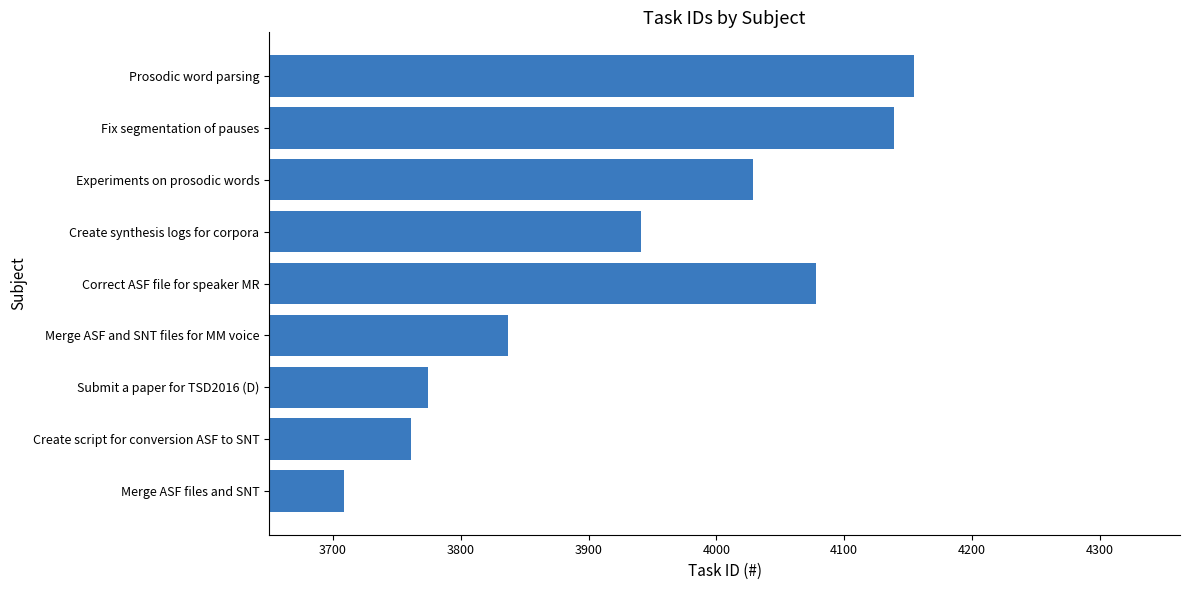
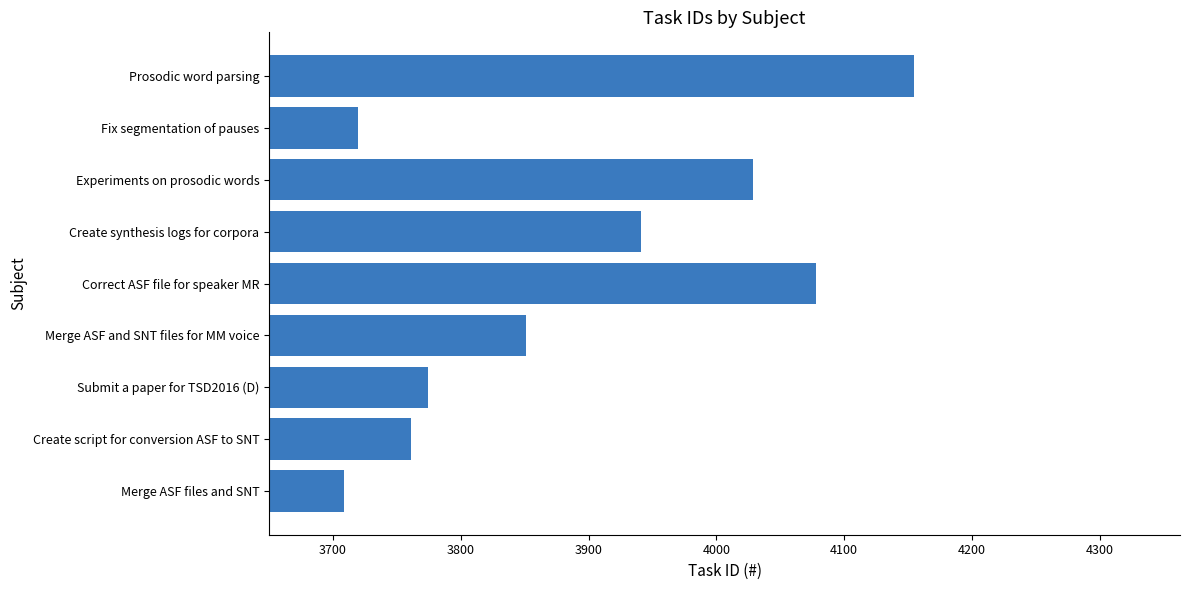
  {
    "Prosodic word parsing": 4155,
-   "Fix segmentation of pauses": 4139,
+   "Fix segmentation of pauses": 3720,
    "Experiments on prosodic words": 4029,
    "Create synthesis logs for corpora": 3941,
    "Correct ASF file for speaker MR": 4078,
-   "Merge ASF and SNT files for MM voice": 3837,
+   "Merge ASF and SNT files for MM voice": 3851,
    "Submit a paper for TSD2016 (D)": 3774,
    "Create script for conversion ASF to SNT": 3761,
    "Merge ASF files and SNT": 3709
  }
